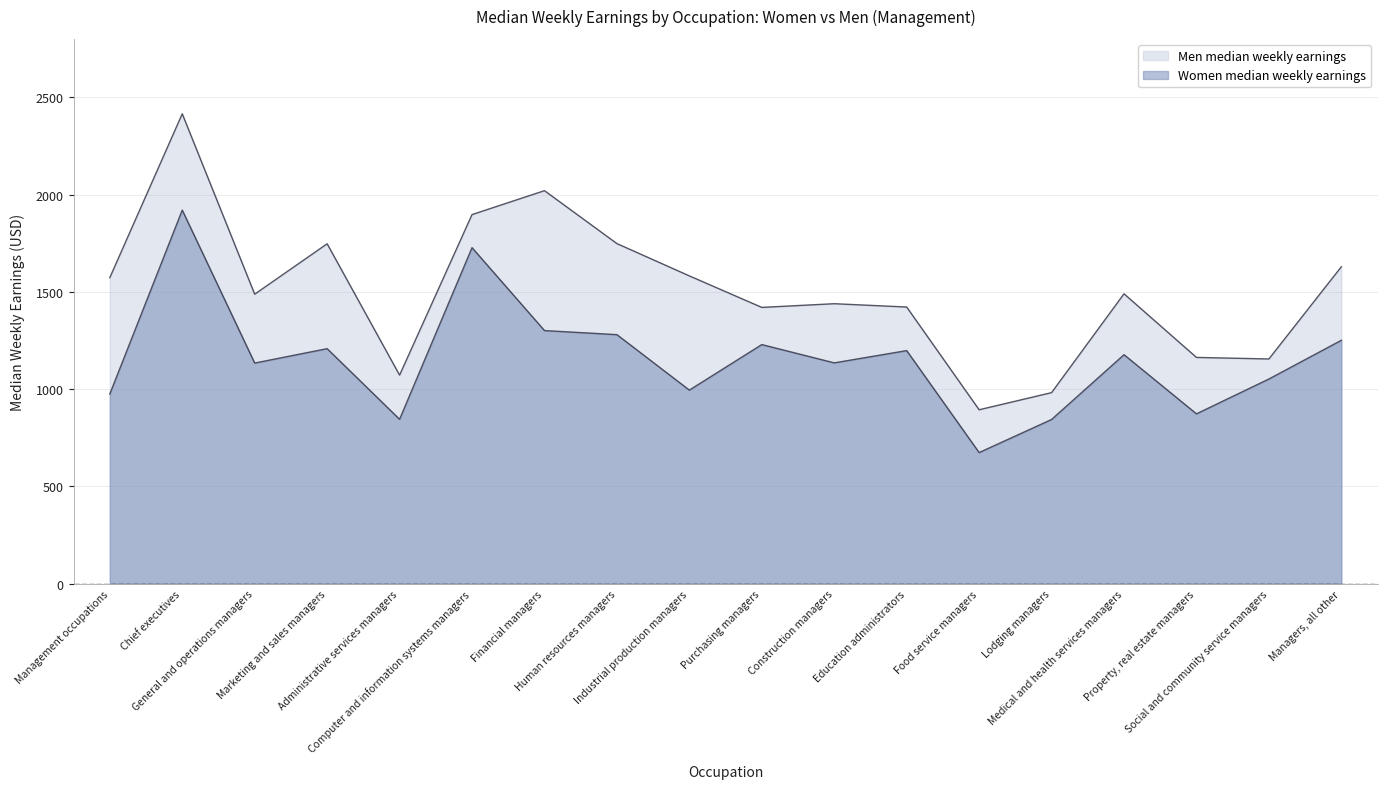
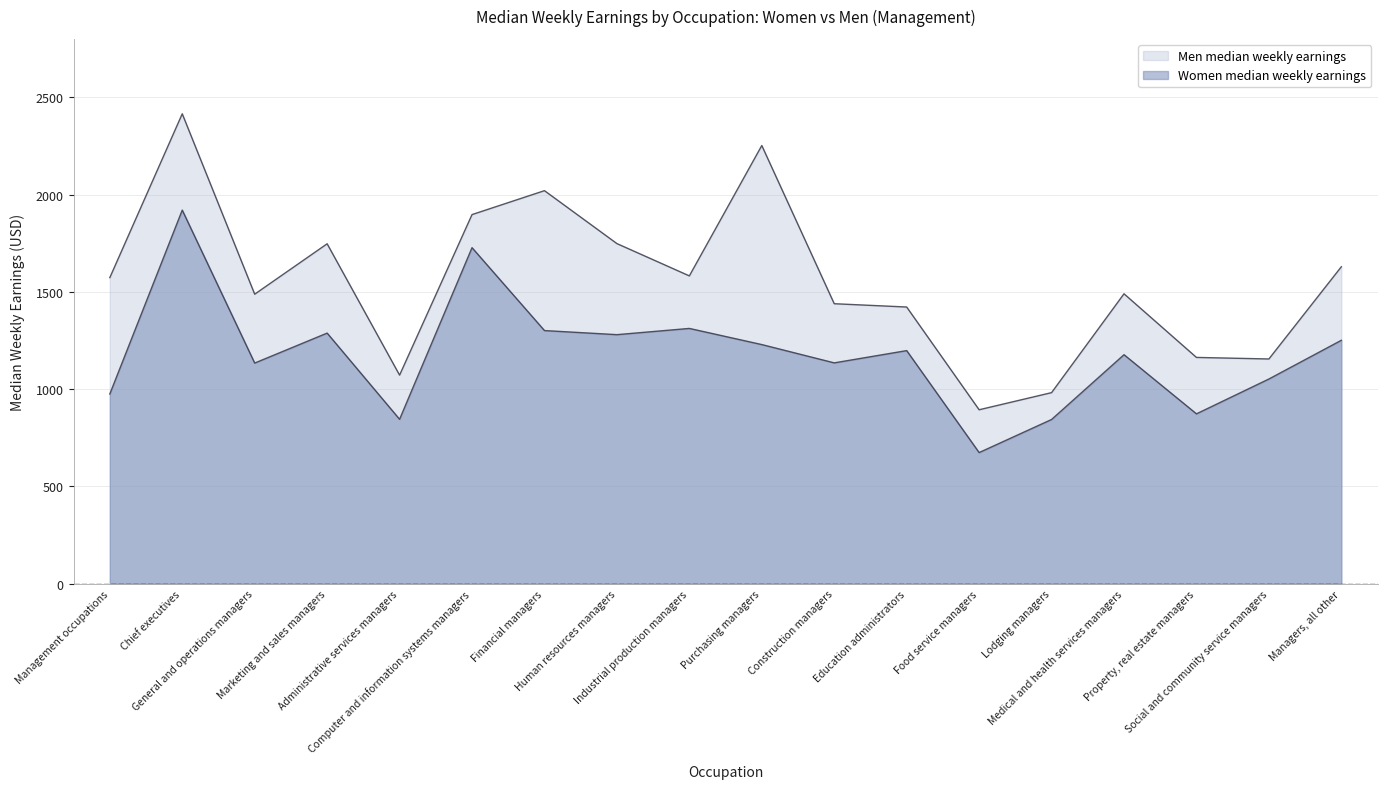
  {
    "Men median weekly earnings": {
      "Management occupations": 1570,
      "Chief executives": 2420,
      "General and operations managers": 1490,
      "Marketing and sales managers": 1750,
      "Administrative services managers": 1070,
      "Computer and information systems managers": 1900,
      "Financial managers": 2020,
      "Human resources managers": 1750,
      "Industrial production managers": 1580,
-     "Purchasing managers": 1420,
+     "Purchasing managers": 2250,
      "Construction managers": 1440,
      "Education administrators": 1420,
      "Food service managers": 890,
      "Lodging managers": 980,
      "Medical and health services managers": 1490,
      "Property, real estate managers": 1160,
      "Social and community service managers": 1160,
      "Managers, all other": 1630
    },
    "Women median weekly earnings": {
      "Management occupations": 980,
      "Chief executives": 1920,
      "General and operations managers": 1130,
-     "Marketing and sales managers": 1210,
+     "Marketing and sales managers": 1290,
      "Administrative services managers": 850,
      "Computer and information systems managers": 1730,
      "Financial managers": 1300,
      "Human resources managers": 1280,
-     "Industrial production managers": 1000,
+     "Industrial production managers": 1310,
      "Purchasing managers": 1230,
      "Construction managers": 1140,
      "Education administrators": 1200,
      "Food service managers": 670,
      "Lodging managers": 840,
      "Medical and health services managers": 1180,
      "Property, real estate managers": 870,
      "Social and community service managers": 1050,
      "Managers, all other": 1250
    }
  }
